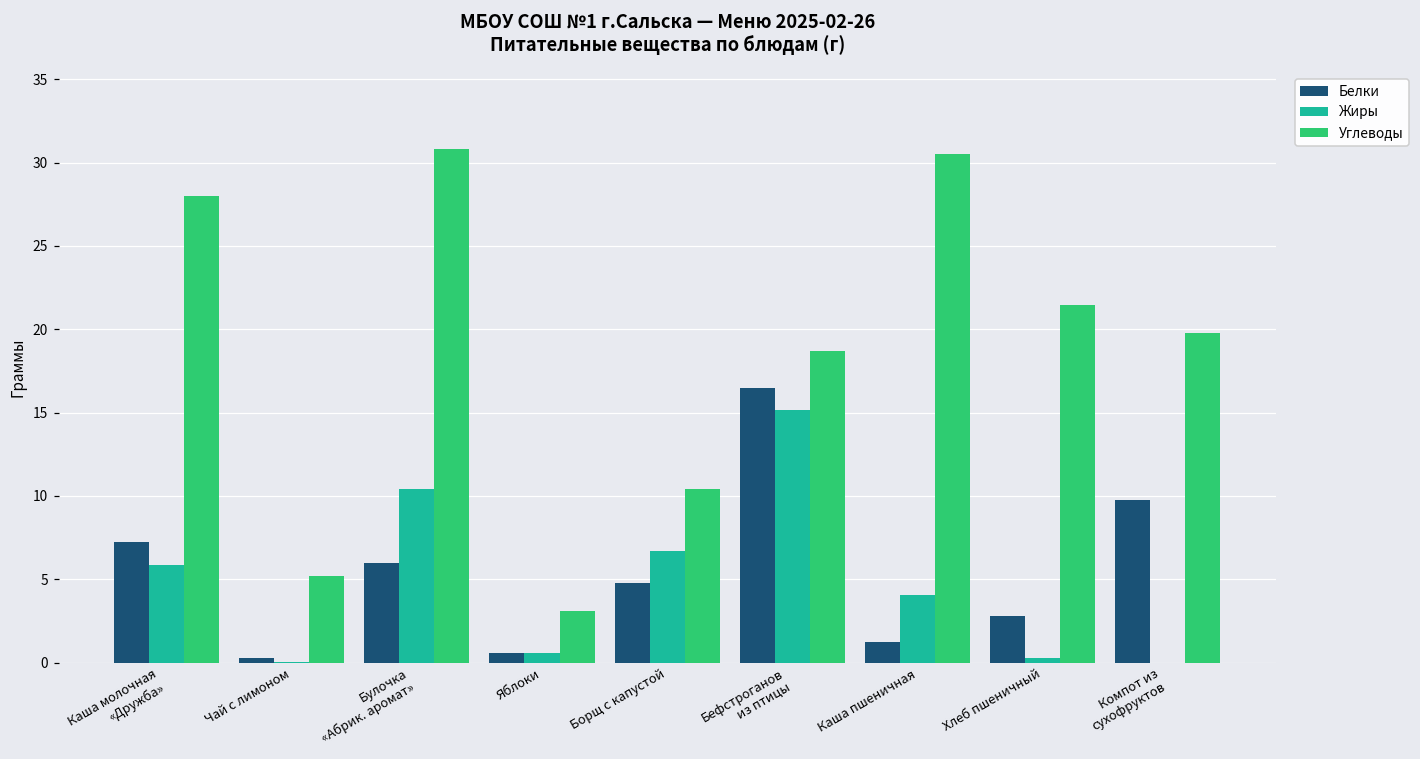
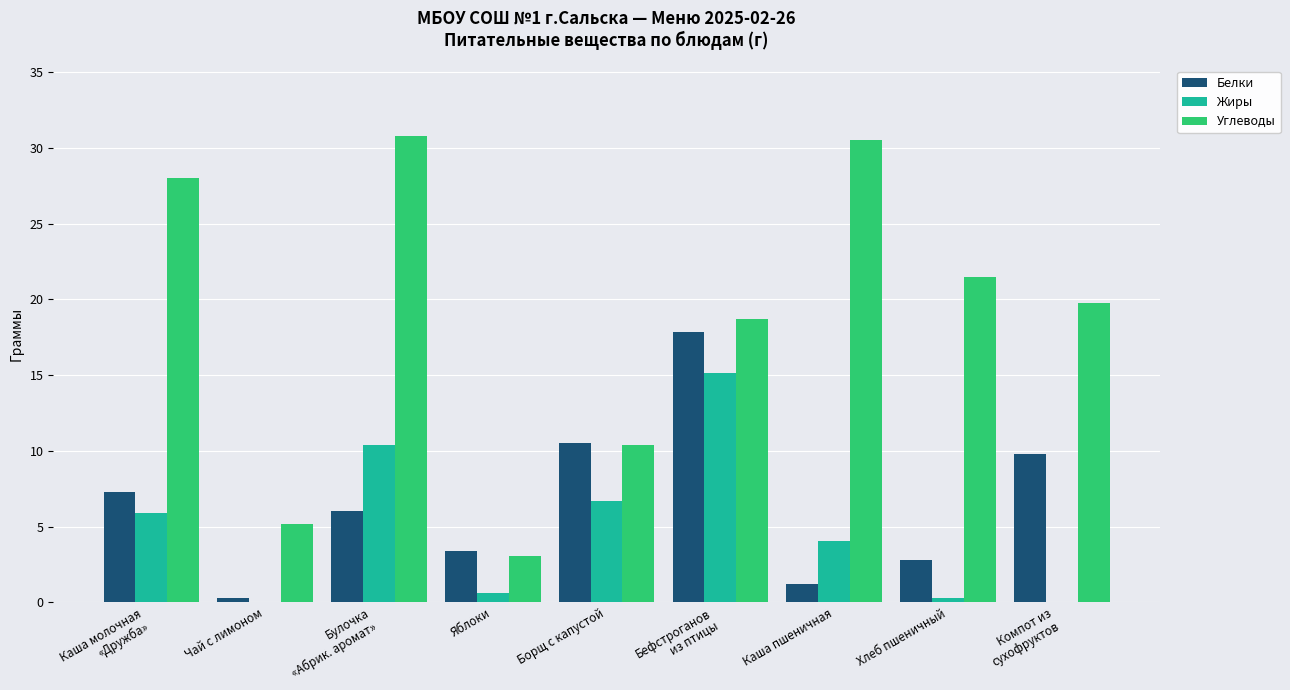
  {
    "Белки": {
      "Каша молочная «Дружба»": 7.3,
      "Чай с лимоном": 0.3,
      "Булочка «Абрик. аромат»": 6.0,
-     "Яблоки": 0.6,
-     "Борщ с капустой": 4.8,
-     "Бефстроганов из птицы": 16.5,
+     "Яблоки": 3.4,
+     "Борщ с капустой": 10.5,
+     "Бефстроганов из птицы": 17.9,
      "Каша пшеничная": 1.2,
      "Хлеб пшеничный": 2.8,
      "Компот из сухофруктов": 9.8
    }
  }
